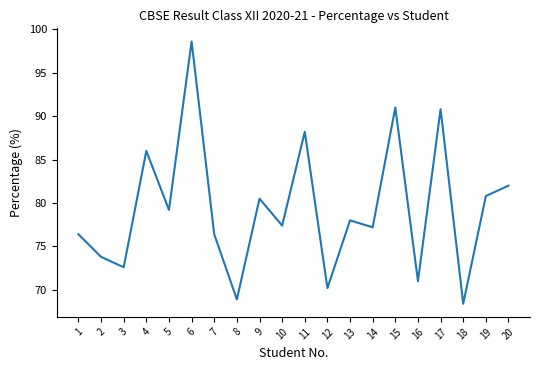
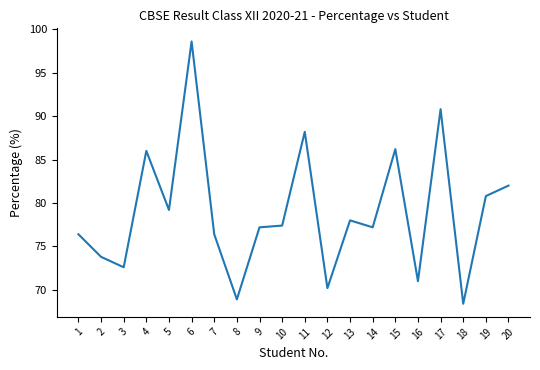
  {
    "1": 76,
    "2": 74,
    "3": 73,
    "4": 86,
    "5": 79,
    "6": 99,
    "7": 76,
    "8": 69,
-   "9": 81,
+   "9": 77,
    "10": 77,
    "11": 88,
    "12": 70,
    "13": 78,
    "14": 77,
-   "15": 91,
+   "15": 86,
    "16": 71,
    "17": 91,
    "18": 68,
    "19": 81,
    "20": 82
  }
